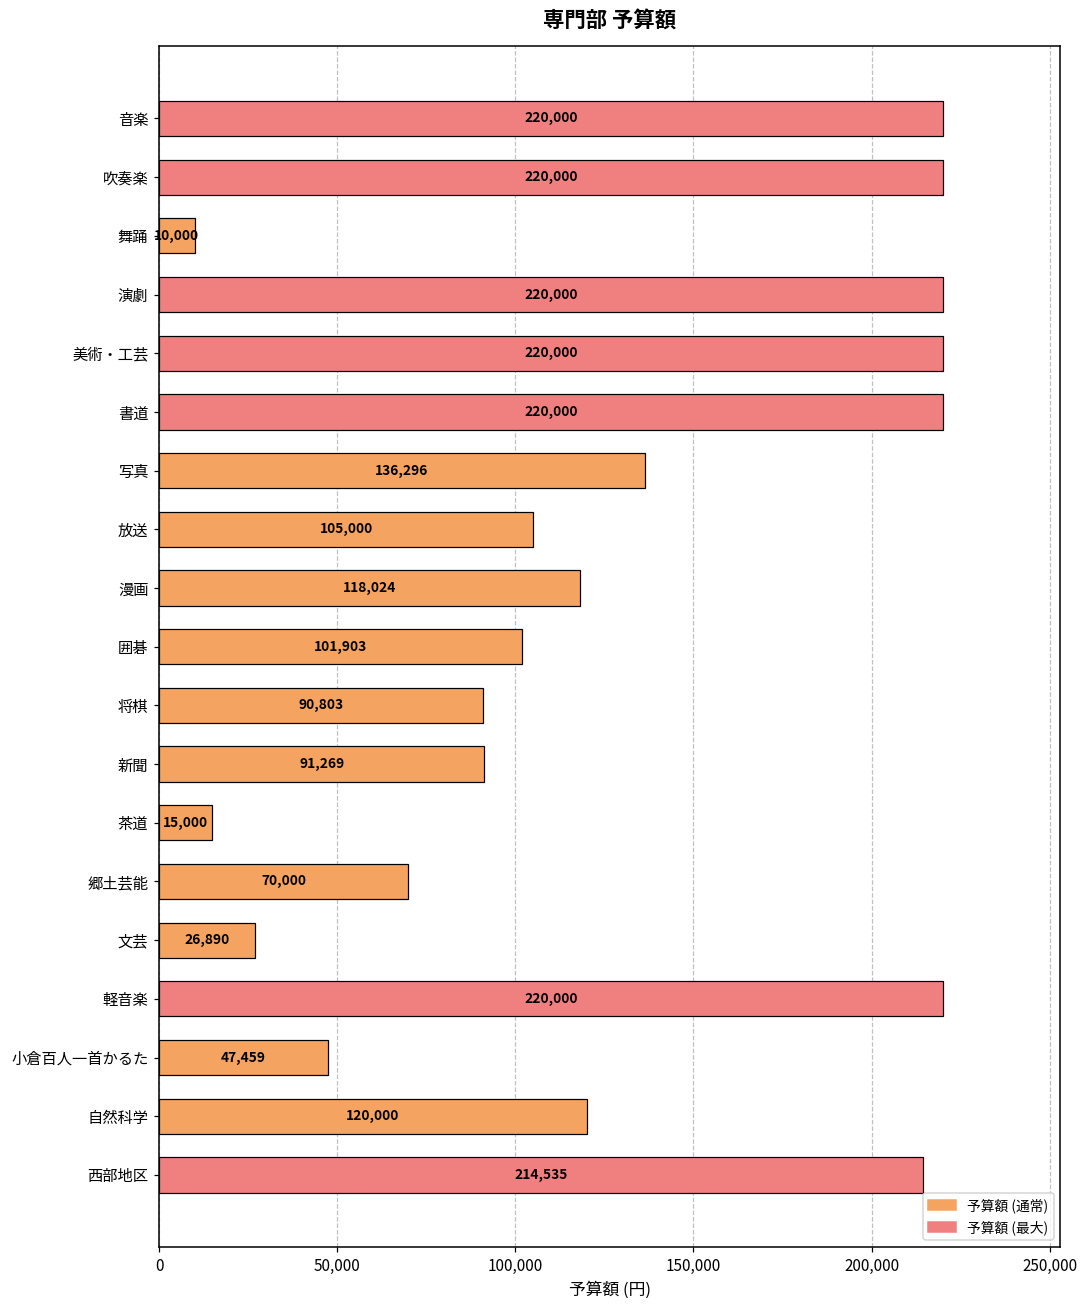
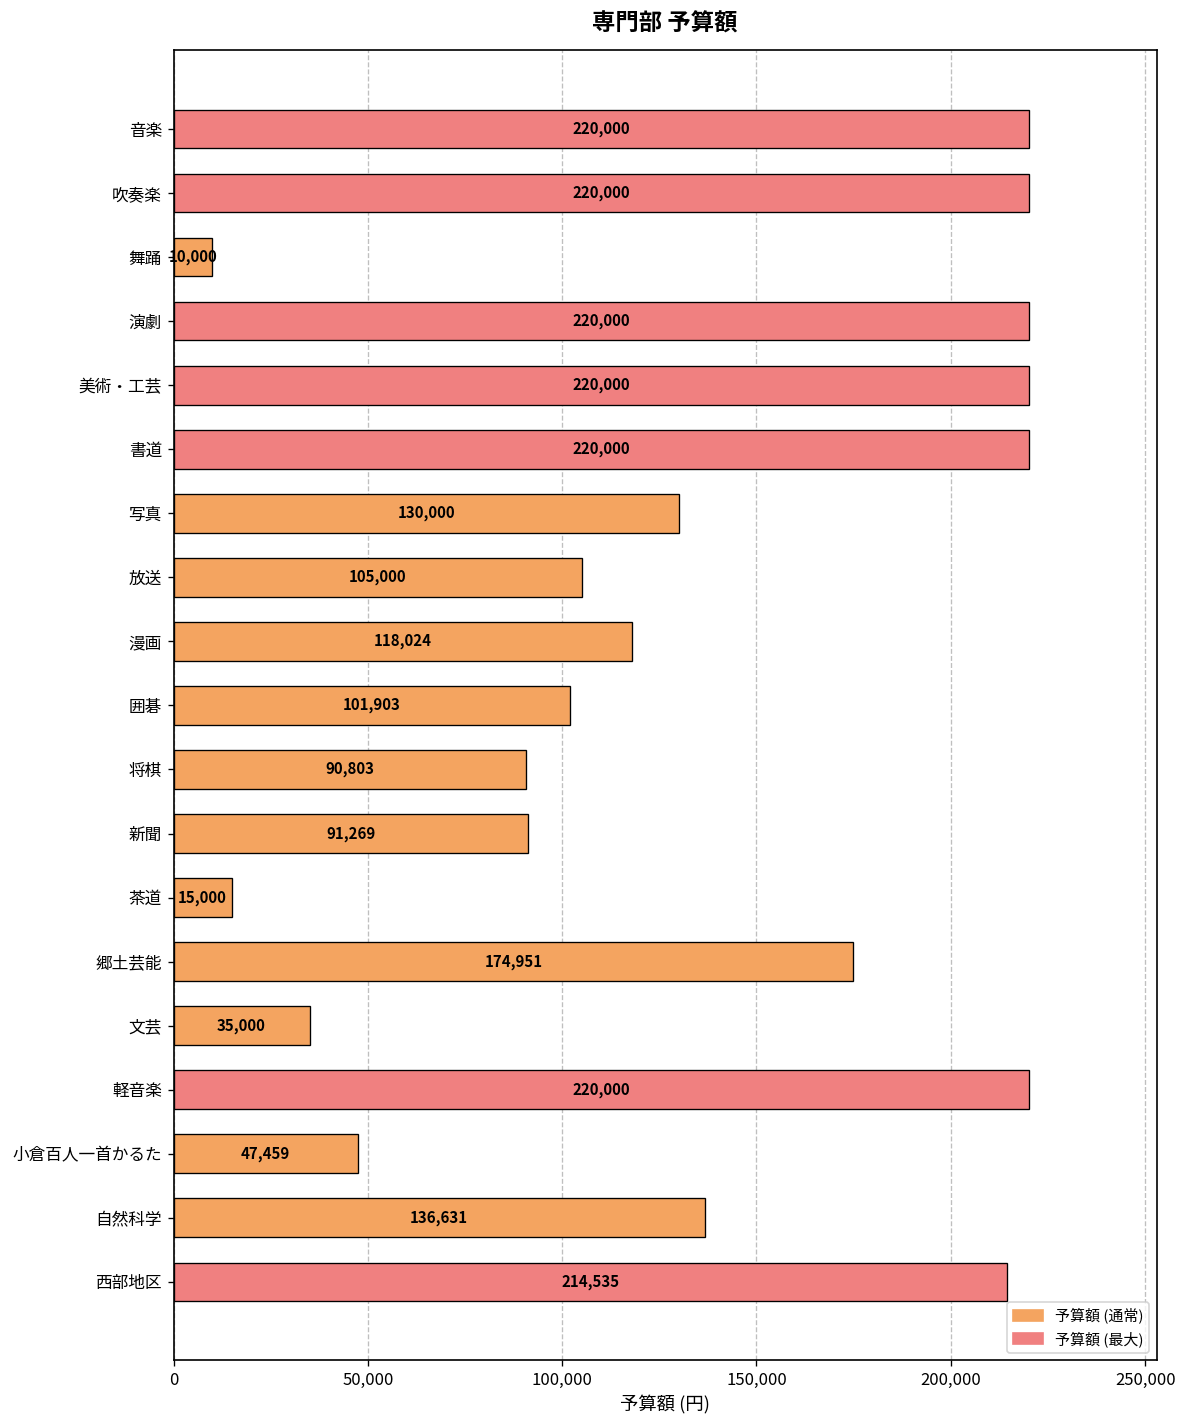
  {
    "音楽": "220,000",
    "吹奏楽": "220,000",
    "舞踊": "10,000",
    "演劇": "220,000",
    "美術・工芸": "220,000",
    "書道": "220,000",
-   "写真": "136,296",
+   "写真": "130,000",
    "放送": "105,000",
    "漫画": "118,024",
    "囲碁": "101,903",
    "将棋": "90,803",
    "新聞": "91,269",
    "茶道": "15,000",
-   "郷土芸能": "70,000",
-   "文芸": "26,890",
+   "郷土芸能": "174,951",
+   "文芸": "35,000",
    "軽音楽": "220,000",
    "小倉百人一首かるた": "47,459",
-   "自然科学": "120,000",
+   "自然科学": "136,631",
    "西部地区": "214,535"
  }
